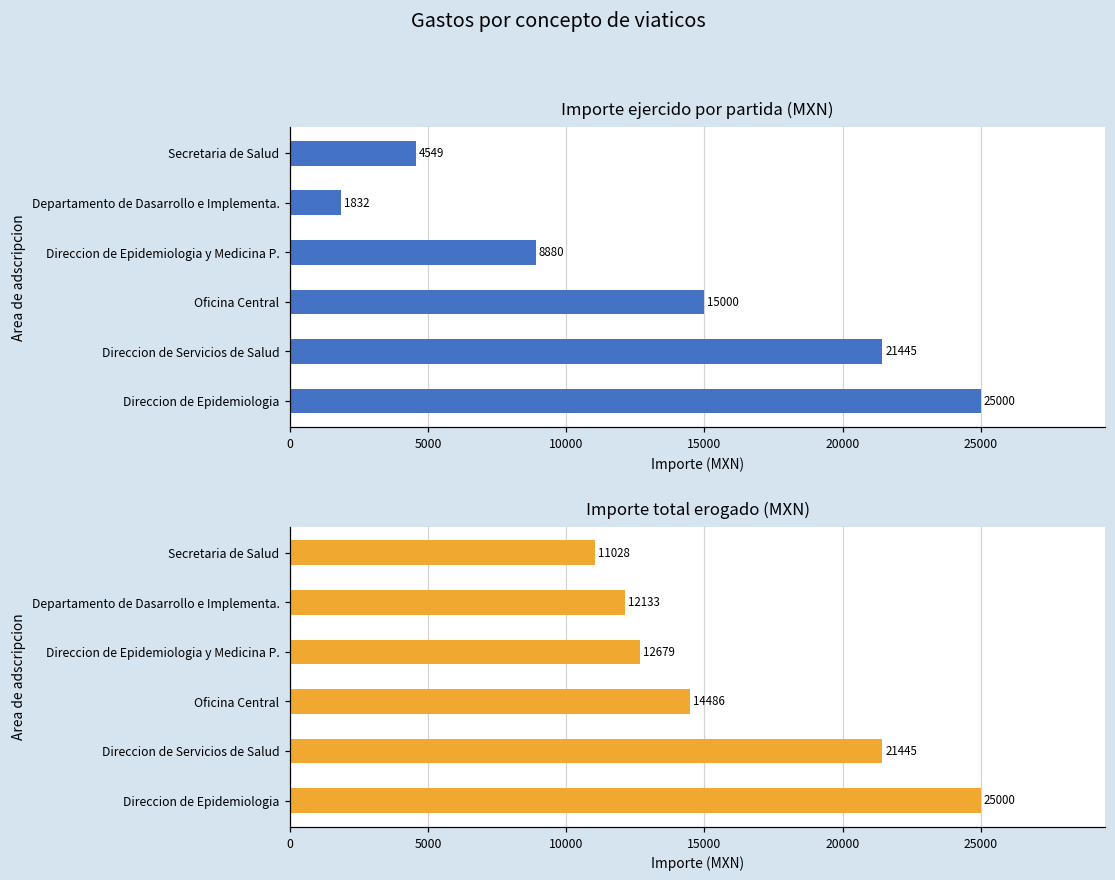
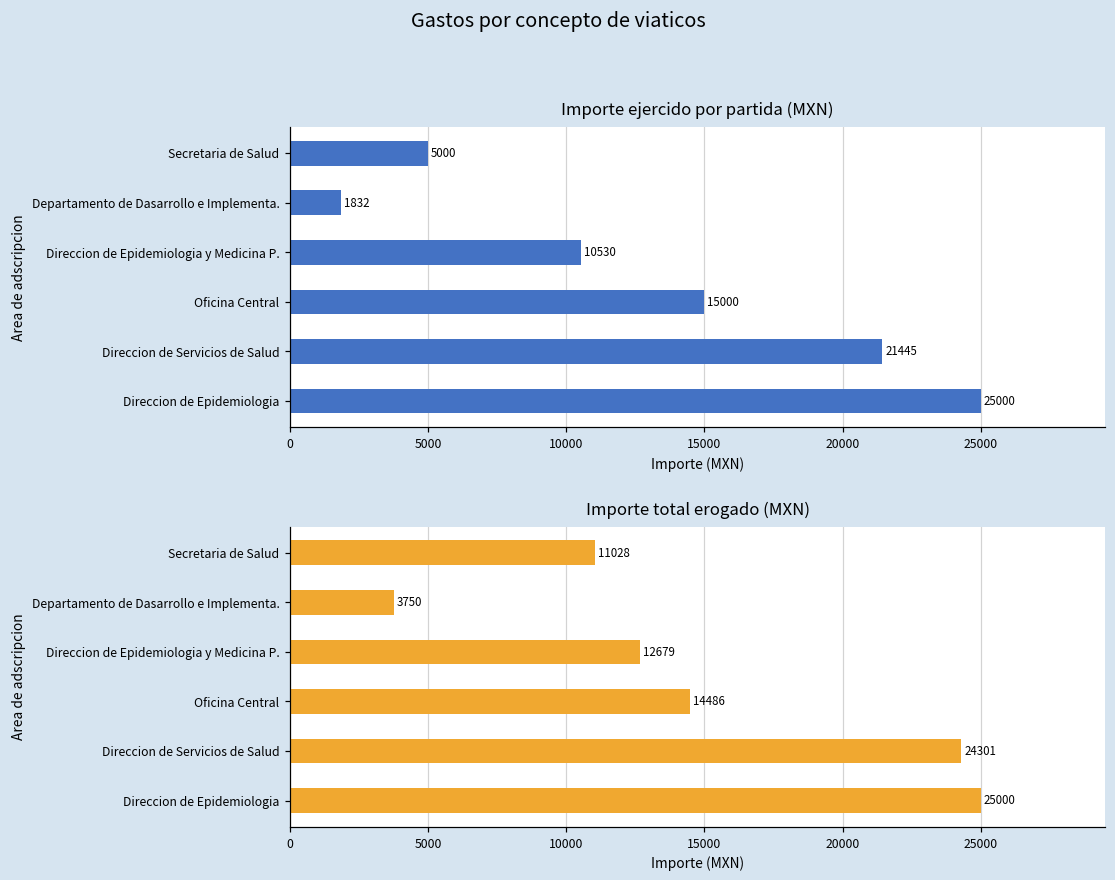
  {
    "Importe ejercido por partida (MXN)": {
-     "Secretaria de Salud": 4549,
+     "Secretaria de Salud": 5000,
      "Departamento de Dasarrollo e Implementa.": 1832,
-     "Direccion de Epidemiologia y Medicina P.": 8880,
+     "Direccion de Epidemiologia y Medicina P.": 10530,
      "Oficina Central": 15000,
      "Direccion de Servicios de Salud": 21445,
      "Direccion de Epidemiologia": 25000
    },
    "Importe total erogado (MXN)": {
      "Secretaria de Salud": 11028,
-     "Departamento de Dasarrollo e Implementa.": 12133,
+     "Departamento de Dasarrollo e Implementa.": 3750,
      "Direccion de Epidemiologia y Medicina P.": 12679,
      "Oficina Central": 14486,
-     "Direccion de Servicios de Salud": 21445,
+     "Direccion de Servicios de Salud": 24301,
      "Direccion de Epidemiologia": 25000
    }
  }
